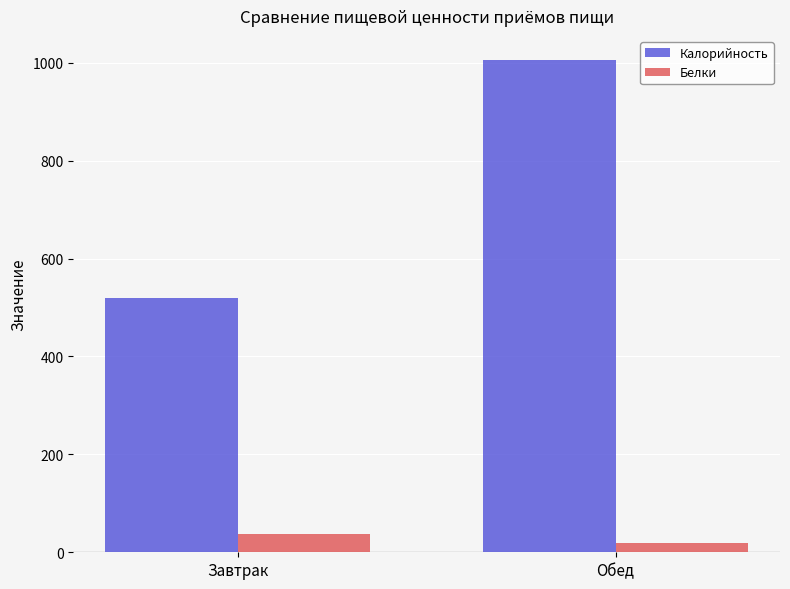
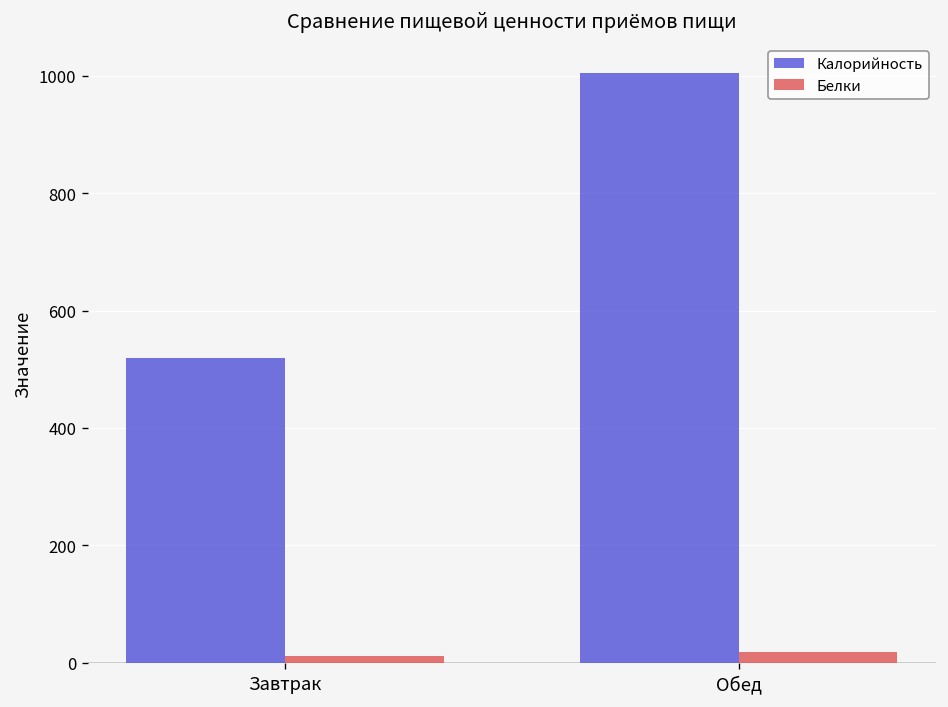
  {
    "Калорийность": {
      "Завтрак": 520,
      "Обед": 1000
    },
    "Белки": {
-     "Завтрак": 40,
+     "Завтрак": 10,
      "Обед": 20
    }
  }
